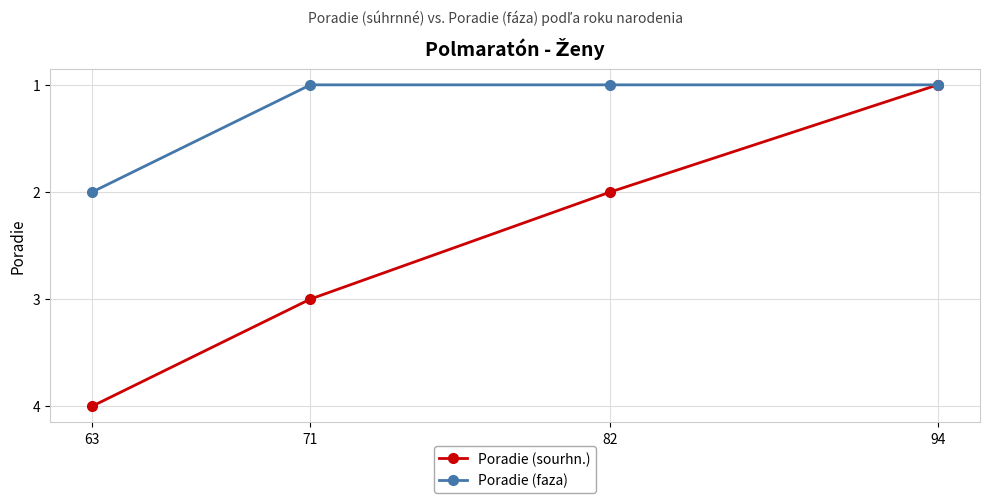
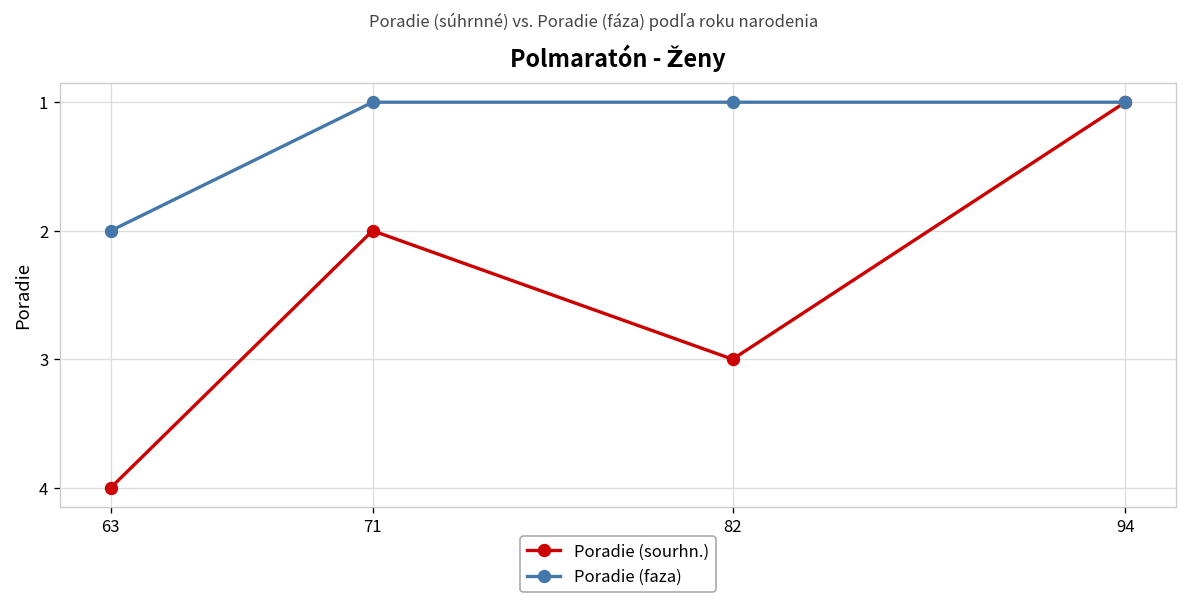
  {
    "Poradie (sourhn.)": {
      "63": 4,
-     "71": 3,
-     "82": 2
+     "71": 2,
+     "82": 3
    },
    "Poradie (faza)": {
      "63": 2,
      "71": 1,
      "82": 1
    }
  }
